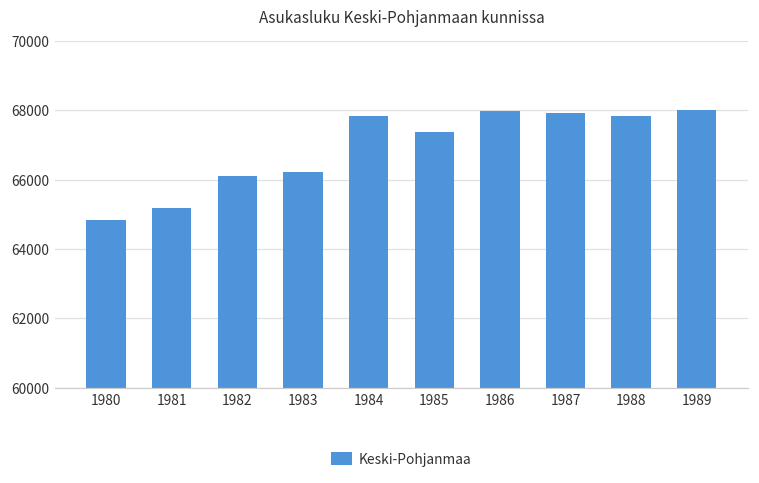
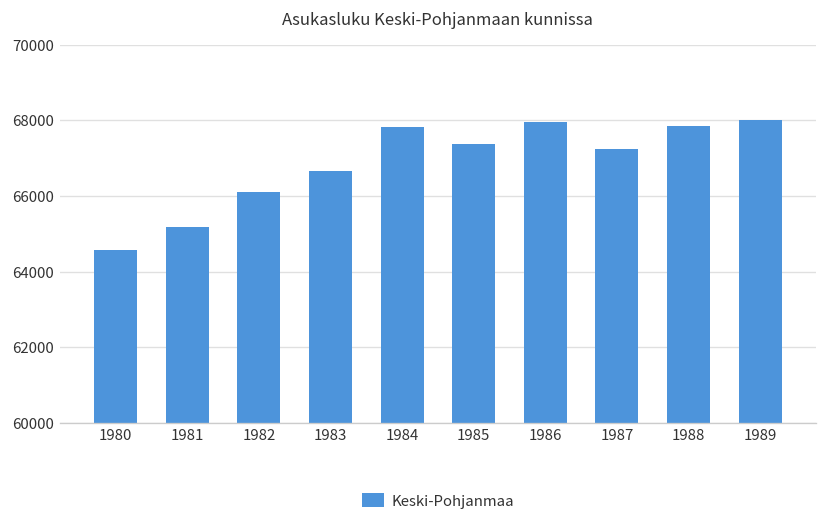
  {
-   "1980": 64800,
+   "1980": 64600,
    "1981": 65200,
    "1982": 66100,
-   "1983": 66200,
+   "1983": 66700,
    "1984": 67800,
    "1985": 67400,
    "1986": 68000,
-   "1987": 67900,
+   "1987": 67200,
    "1988": 67800,
    "1989": 68000
  }
